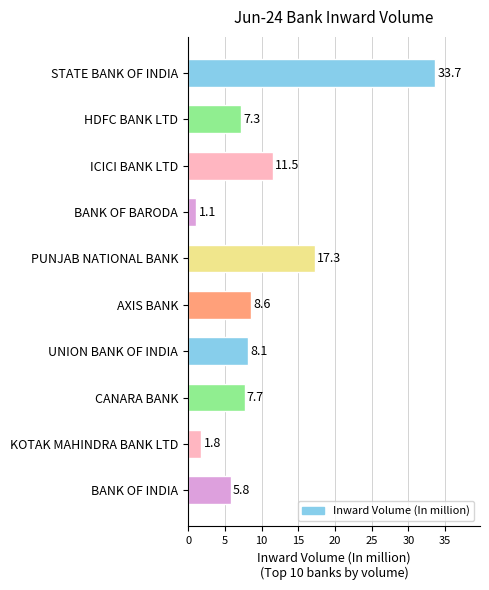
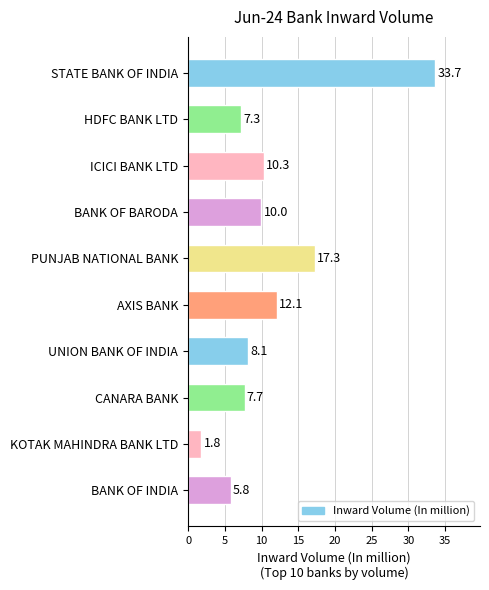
  {
    "STATE BANK OF INDIA": 33.7,
    "HDFC BANK LTD": 7.3,
-   "ICICI BANK LTD": 11.5,
-   "BANK OF BARODA": 1.1,
+   "ICICI BANK LTD": 10.3,
+   "BANK OF BARODA": 10.0,
    "PUNJAB NATIONAL BANK": 17.3,
-   "AXIS BANK": 8.6,
+   "AXIS BANK": 12.1,
    "UNION BANK OF INDIA": 8.1,
    "CANARA BANK": 7.7,
    "KOTAK MAHINDRA BANK LTD": 1.8,
    "BANK OF INDIA": 5.8
  }
